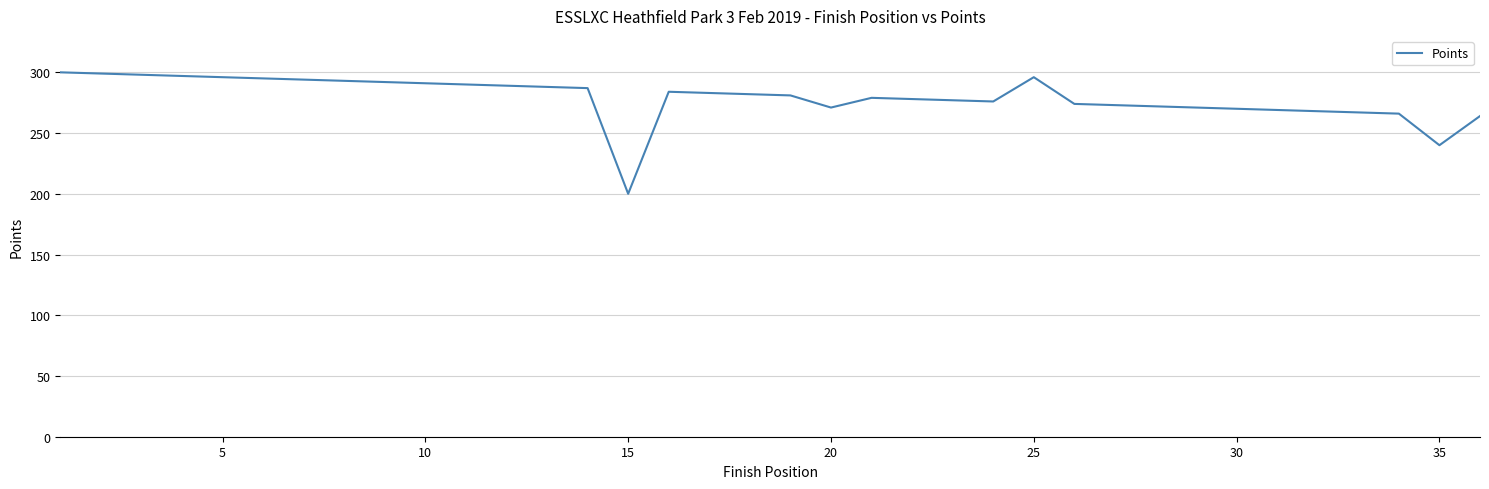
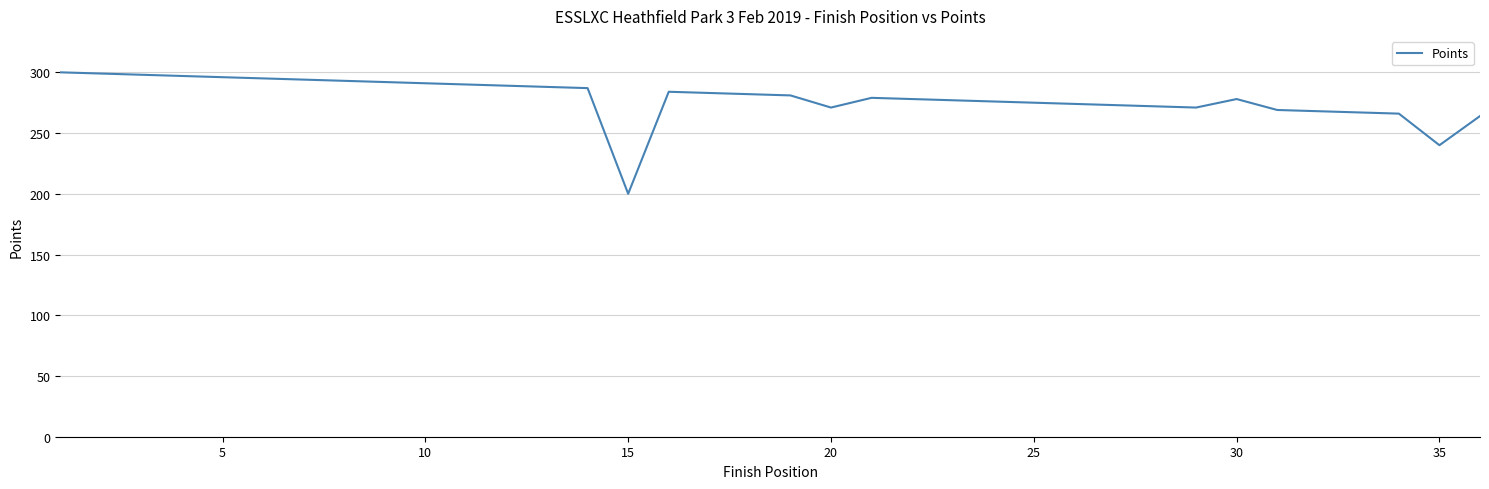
  {
    "5": 296,
    "10": 291,
    "15": 200,
    "20": 271,
-   "25": 296,
-   "30": 270,
+   "25": 275,
+   "30": 278,
    "35": 240
  }
